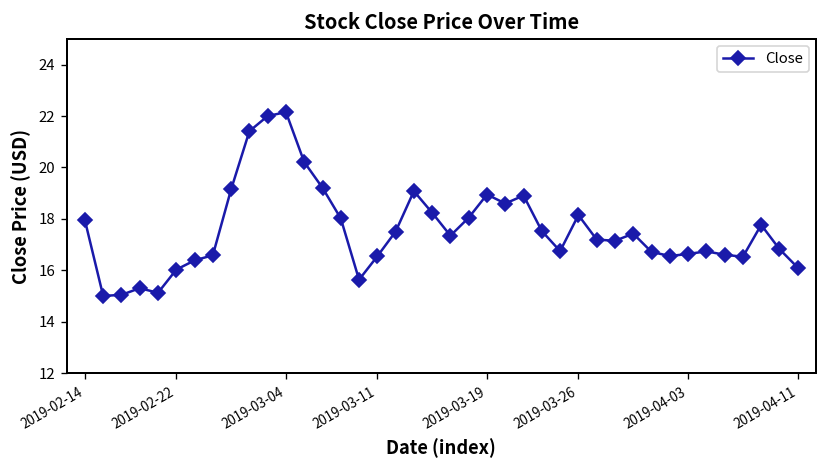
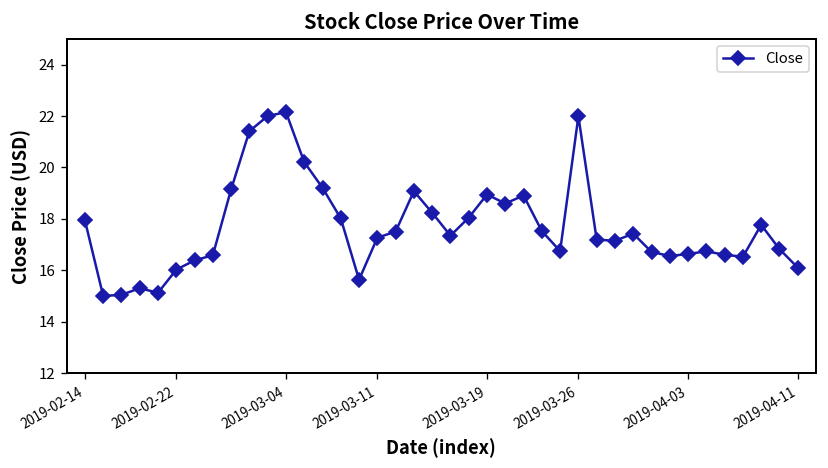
  {
    "2019-02-14": 18.0,
    "2019-02-22": 16.0,
    "2019-03-04": 22.2,
-   "2019-03-11": 16.6,
+   "2019-03-11": 17.3,
    "2019-03-19": 19.0,
-   "2019-03-26": 18.2,
+   "2019-03-26": 22.0,
    "2019-04-03": 16.6,
    "2019-04-11": 16.1
  }
